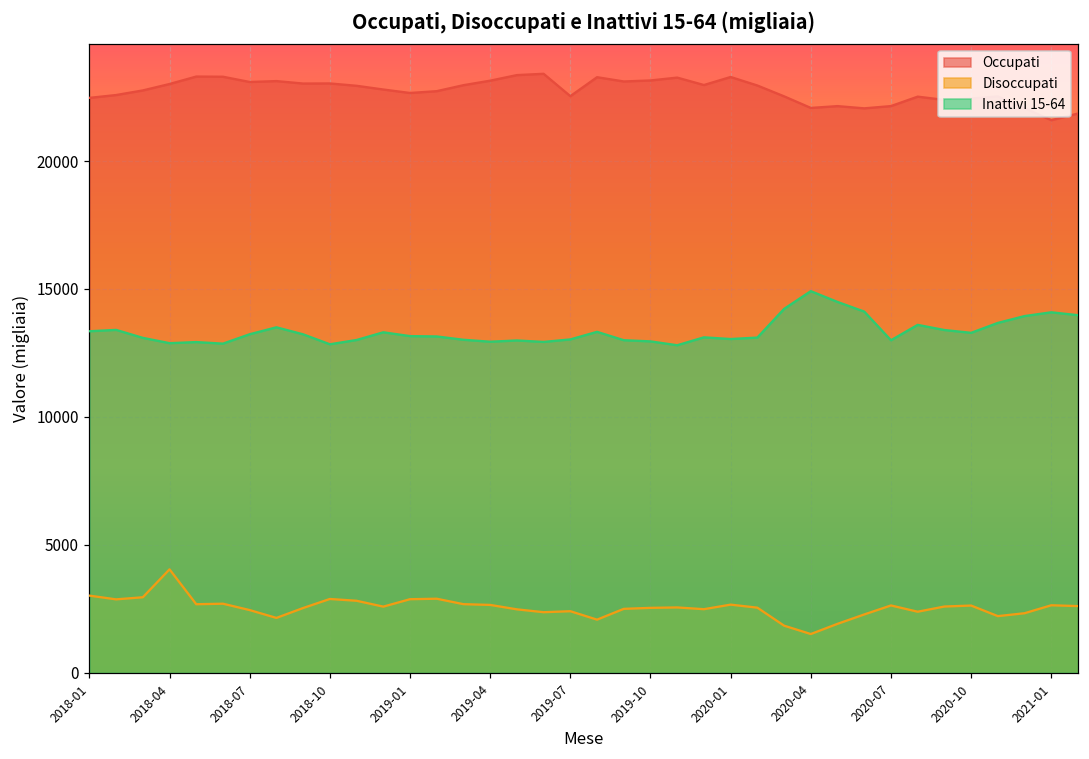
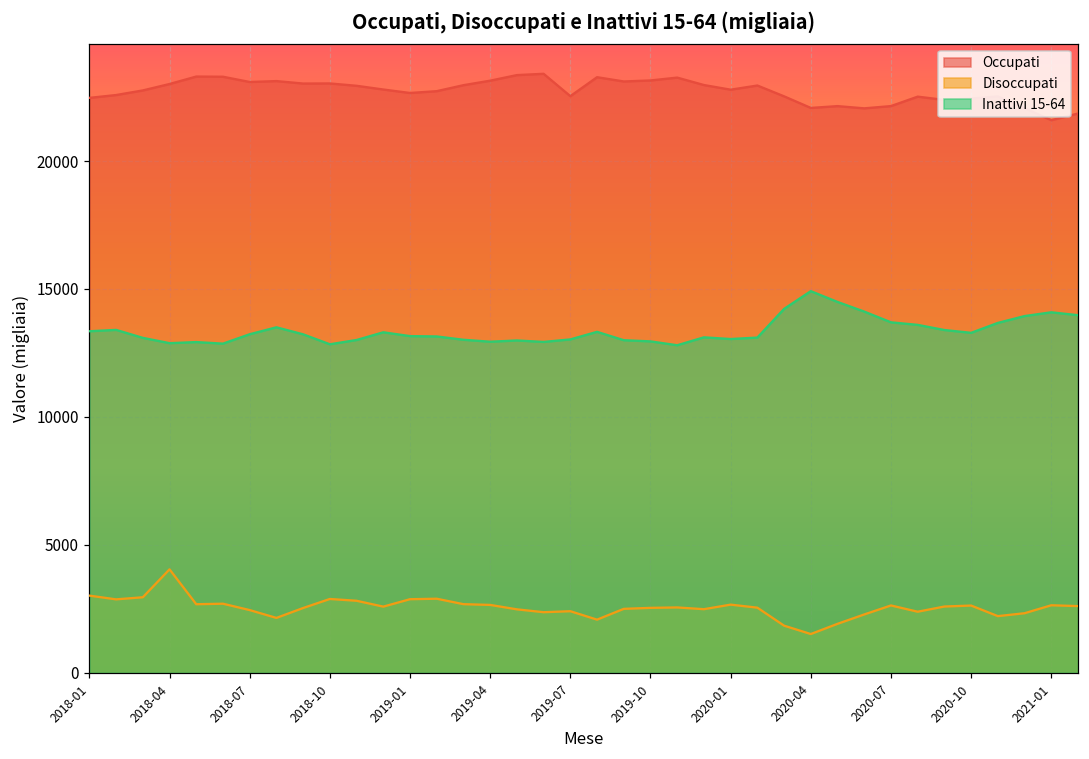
  {
    "Occupati": {
      "2018-01": 22500,
      "2018-04": 23000,
      "2018-07": 23100,
      "2018-10": 23000,
      "2019-01": 22700,
      "2019-04": 23100,
      "2019-07": 22500,
      "2019-10": 23200,
-     "2020-01": 23300,
+     "2020-01": 22800,
      "2020-04": 22100,
      "2020-07": 22100,
      "2021-01": 21600
    },
    "Disoccupati": {
      "2018-01": 3000,
      "2018-04": 4000,
      "2018-07": 2500,
      "2018-10": 2900,
      "2019-01": 2900,
      "2019-04": 2700,
      "2019-07": 2400,
      "2019-10": 2500,
      "2020-01": 2700,
      "2020-04": 1500,
      "2020-07": 2600,
      "2020-10": 2600,
      "2021-01": 2600
    },
    "Inattivi 15-64": {
      "2018-01": 13300,
      "2018-04": 12900,
      "2018-07": 13200,
      "2018-10": 12800,
      "2019-01": 13200,
      "2019-04": 12900,
      "2019-07": 13000,
      "2019-10": 13000,
      "2020-01": 13000,
      "2020-04": 14900,
-     "2020-07": 13000,
+     "2020-07": 13700,
      "2020-10": 13300,
      "2021-01": 14100
    }
  }
